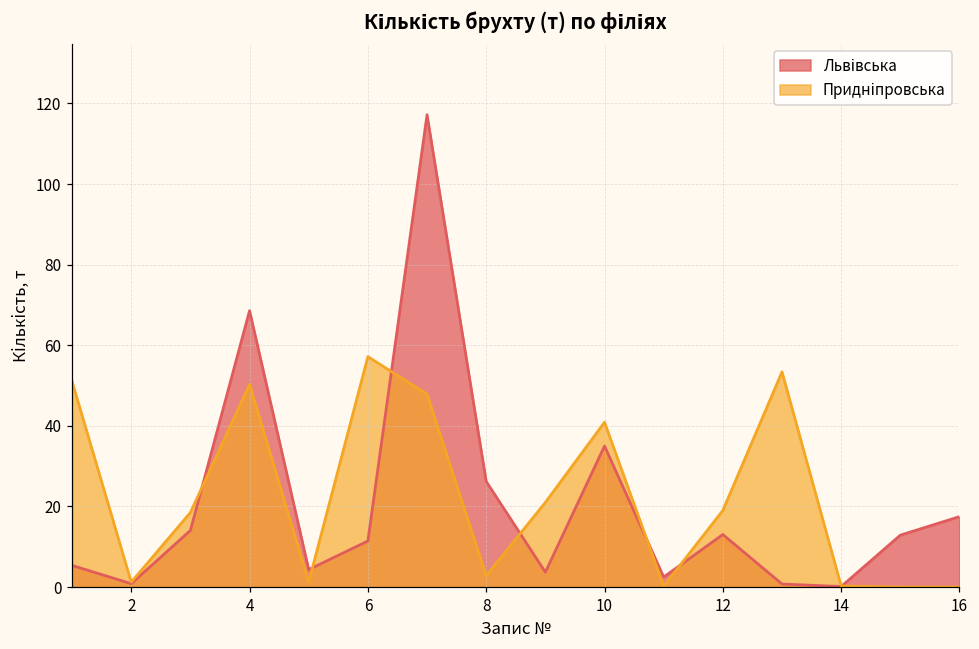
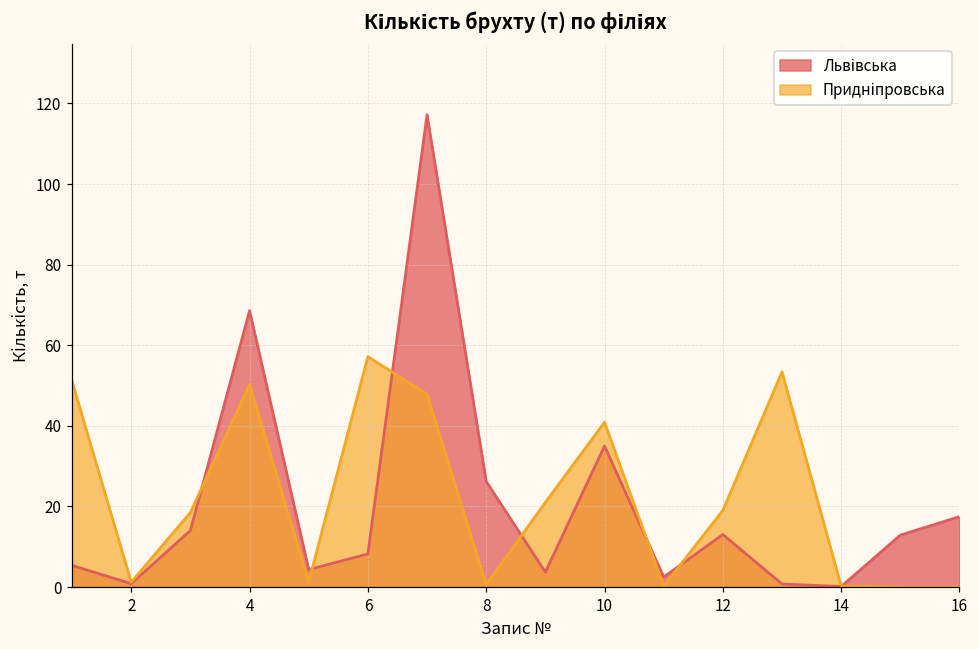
  {
    "Львівська": {
      "4": 69,
-     "6": 11,
+     "6": 8,
      "8": 26,
      "10": 35,
      "12": 13,
      "16": 17
    },
    "Придніпровська": {
      "4": 50,
      "6": 57,
-     "8": 3,
+     "8": 1,
      "10": 41,
      "12": 19,
      "16": 0
    }
  }
